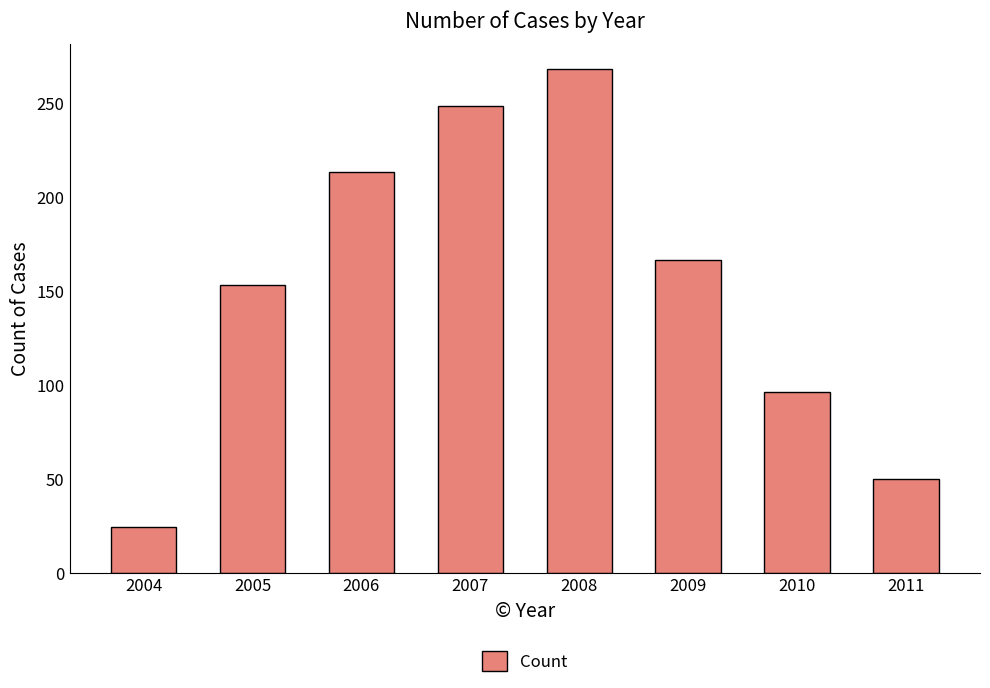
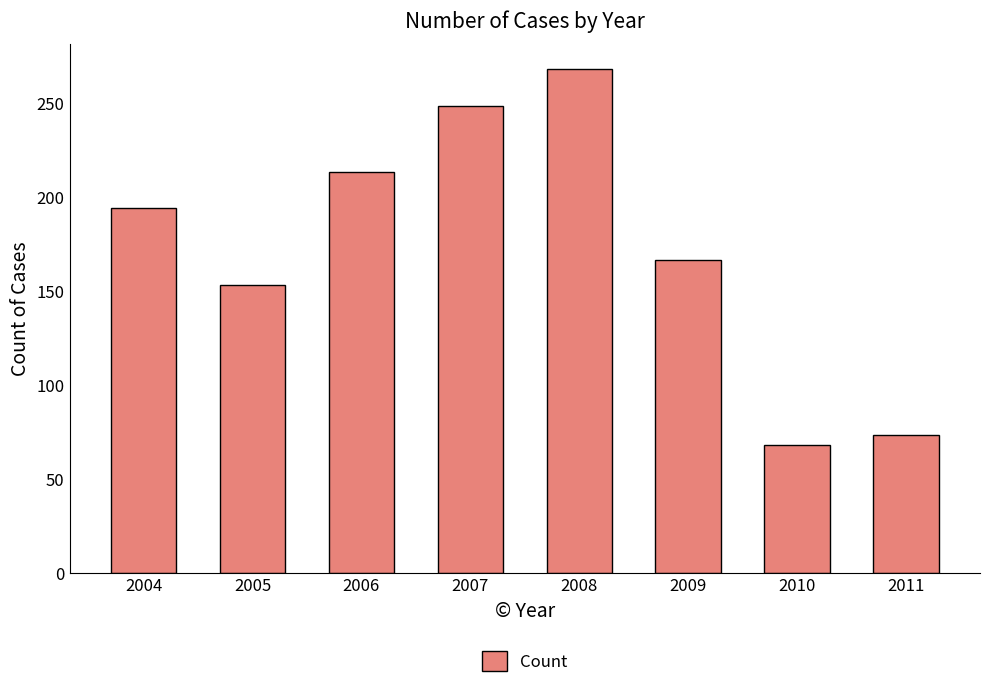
  {
-   "2004": 24,
+   "2004": 194,
    "2005": 153,
    "2006": 213,
    "2007": 248,
    "2008": 268,
    "2009": 166,
-   "2010": 96,
-   "2011": 50
+   "2010": 68,
+   "2011": 73
  }
